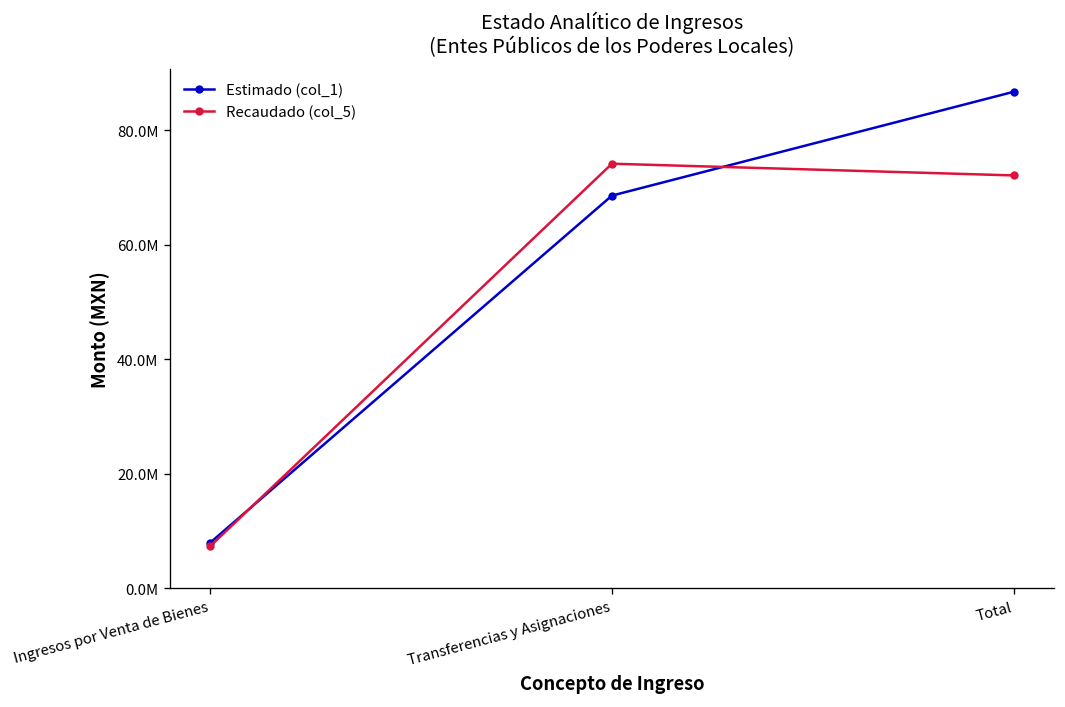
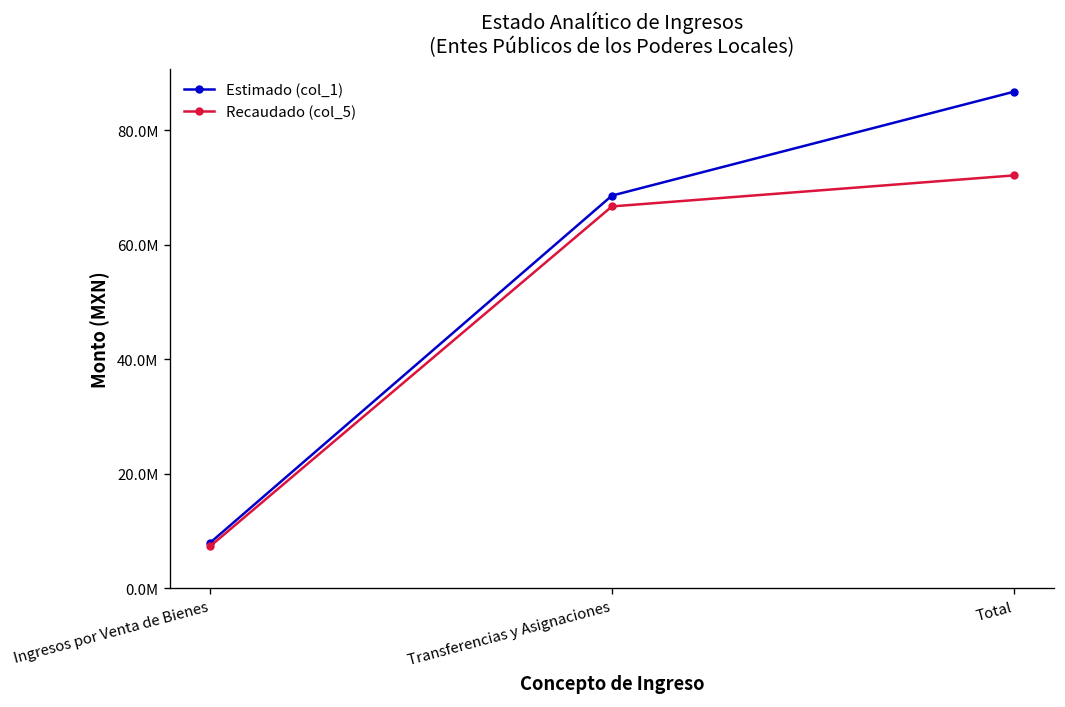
  {
    "Estimado (col_1)": {
      "Ingresos por Venta de Bienes": 8000000,
      "Transferencias y Asignaciones": 69000000,
      "Total": 87000000
    },
    "Recaudado (col_5)": {
      "Ingresos por Venta de Bienes": 7000000,
-     "Transferencias y Asignaciones": 74000000,
+     "Transferencias y Asignaciones": 67000000,
      "Total": 72000000
    }
  }
